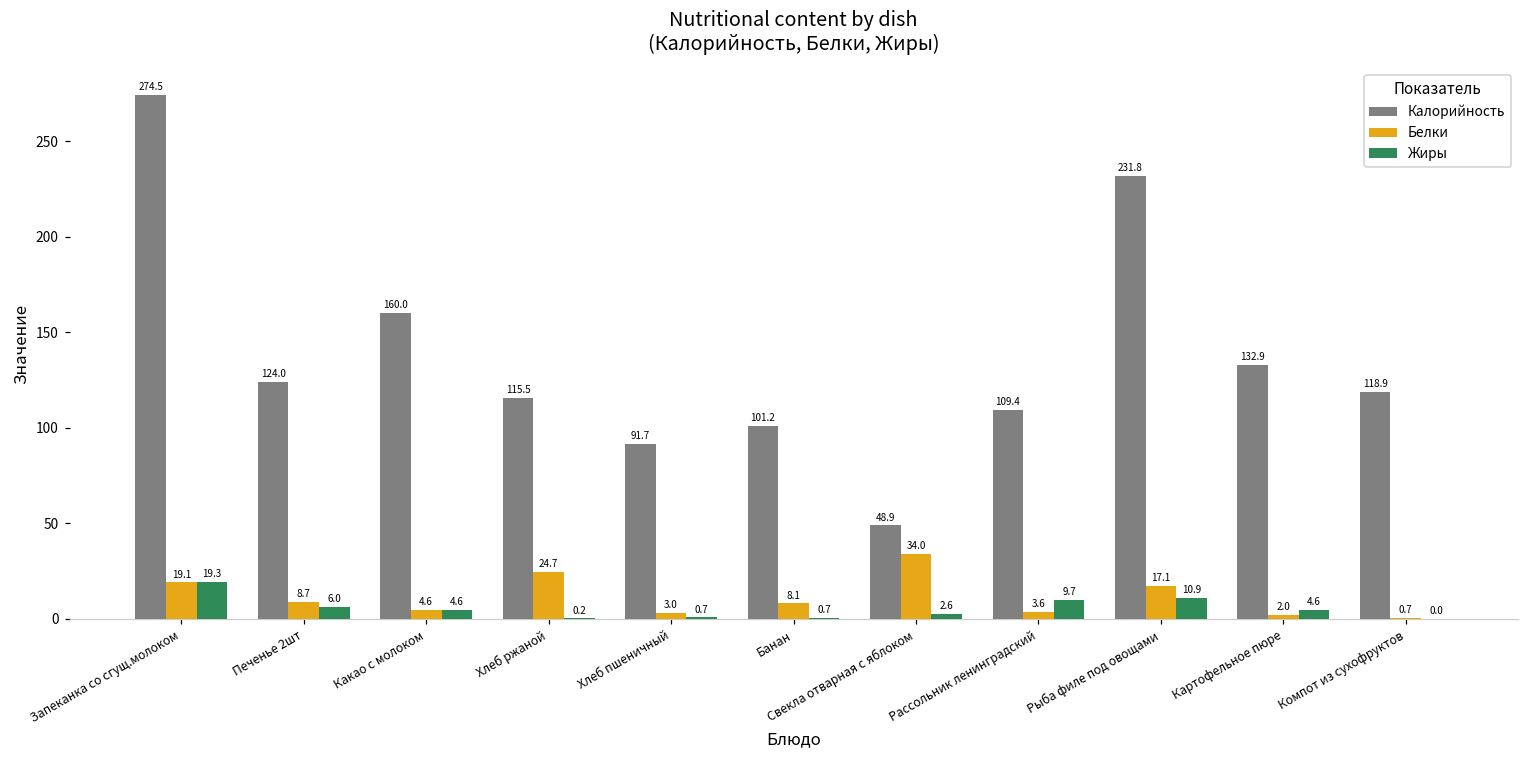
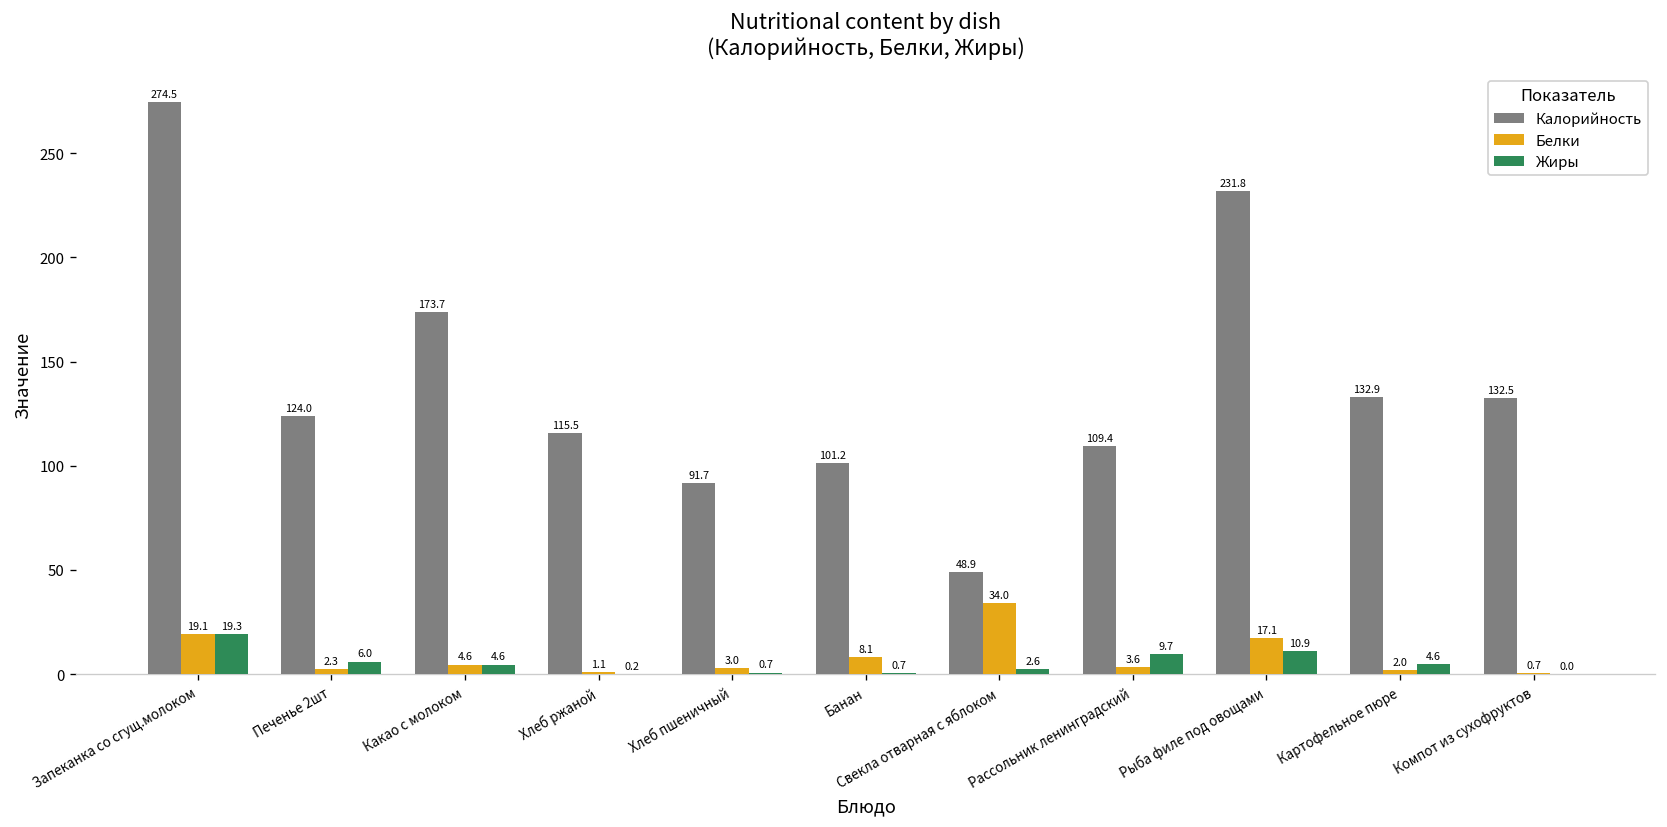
  {
    "Калорийность": {
      "Запеканка со сгущ.молоком": 274.5,
      "Печенье 2шт": 124.0,
-     "Какао с молоком": 160.0,
+     "Какао с молоком": 173.7,
      "Хлеб ржаной": 115.5,
      "Хлеб пшеничный": 91.7,
      "Банан": 101.2,
      "Свекла отварная с яблоком": 48.9,
      "Рассольник ленинградский": 109.4,
      "Рыба филе под овощами": 231.8,
      "Картофельное пюре": 132.9,
-     "Компот из сухофруктов": 118.9
+     "Компот из сухофруктов": 132.5
    },
    "Белки": {
      "Запеканка со сгущ.молоком": 19.1,
-     "Печенье 2шт": 8.7,
+     "Печенье 2шт": 2.3,
      "Какао с молоком": 4.6,
-     "Хлеб ржаной": 24.7,
+     "Хлеб ржаной": 1.1,
      "Хлеб пшеничный": 3.0,
      "Банан": 8.1,
      "Свекла отварная с яблоком": 34.0,
      "Рассольник ленинградский": 3.6,
      "Рыба филе под овощами": 17.1,
      "Картофельное пюре": 2.0,
      "Компот из сухофруктов": 0.7
    },
    "Жиры": {
      "Запеканка со сгущ.молоком": 19.3,
      "Печенье 2шт": 6.0,
      "Какао с молоком": 4.6,
      "Хлеб ржаной": 0.2,
      "Хлеб пшеничный": 0.7,
      "Банан": 0.7,
      "Свекла отварная с яблоком": 2.6,
      "Рассольник ленинградский": 9.7,
      "Рыба филе под овощами": 10.9,
      "Картофельное пюре": 4.6,
      "Компот из сухофруктов": 0.0
    }
  }
